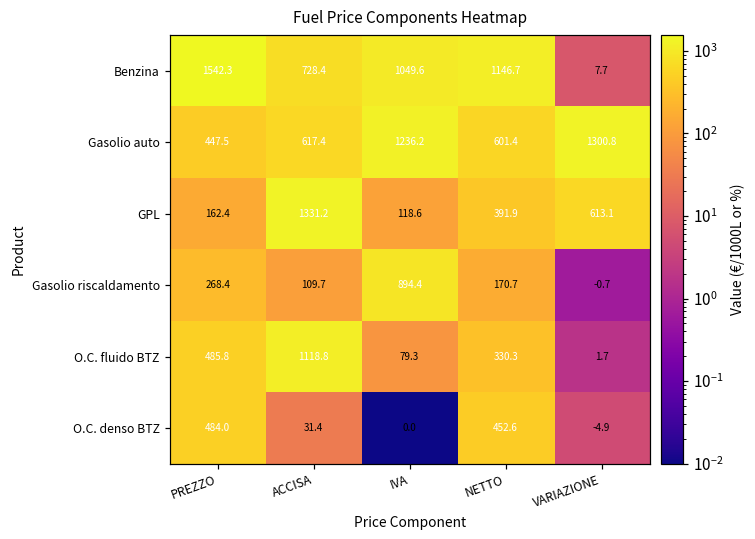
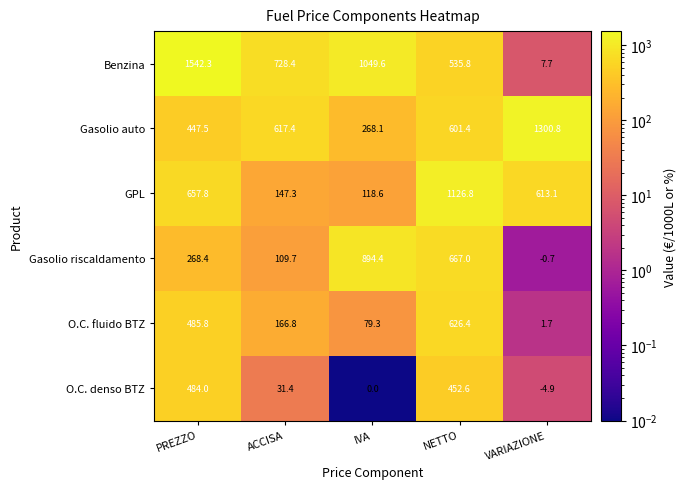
  {
    "Benzina": {
      "PREZZO": 1542.3,
      "ACCISA": 728.4,
      "IVA": 1049.6,
-     "NETTO": 1146.7,
+     "NETTO": 535.8,
      "VARIAZIONE": 7.7
    },
    "Gasolio auto": {
      "PREZZO": 447.5,
      "ACCISA": 617.4,
-     "IVA": 1236.2,
+     "IVA": 268.1,
      "NETTO": 601.4,
      "VARIAZIONE": 1300.8
    },
    "GPL": {
-     "PREZZO": 162.4,
-     "ACCISA": 1331.2,
+     "PREZZO": 657.8,
+     "ACCISA": 147.3,
      "IVA": 118.6,
-     "NETTO": 391.9,
+     "NETTO": 1126.8,
      "VARIAZIONE": 613.1
    },
    "Gasolio riscaldamento": {
      "PREZZO": 268.4,
      "ACCISA": 109.7,
      "IVA": 894.4,
-     "NETTO": 170.7,
+     "NETTO": 667.0,
      "VARIAZIONE": -0.7
    },
    "O.C. fluido BTZ": {
      "PREZZO": 485.8,
-     "ACCISA": 1118.8,
+     "ACCISA": 166.8,
      "IVA": 79.3,
-     "NETTO": 330.3,
+     "NETTO": 626.4,
      "VARIAZIONE": 1.7
    },
    "O.C. denso BTZ": {
      "PREZZO": 484.0,
      "ACCISA": 31.4,
      "IVA": 0.0,
      "NETTO": 452.6,
      "VARIAZIONE": -4.9
    }
  }
